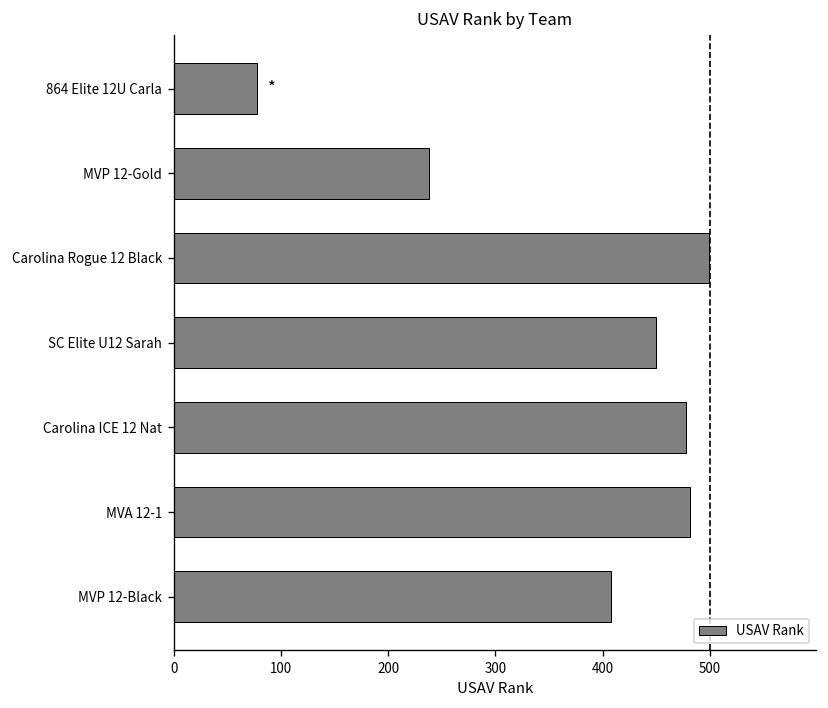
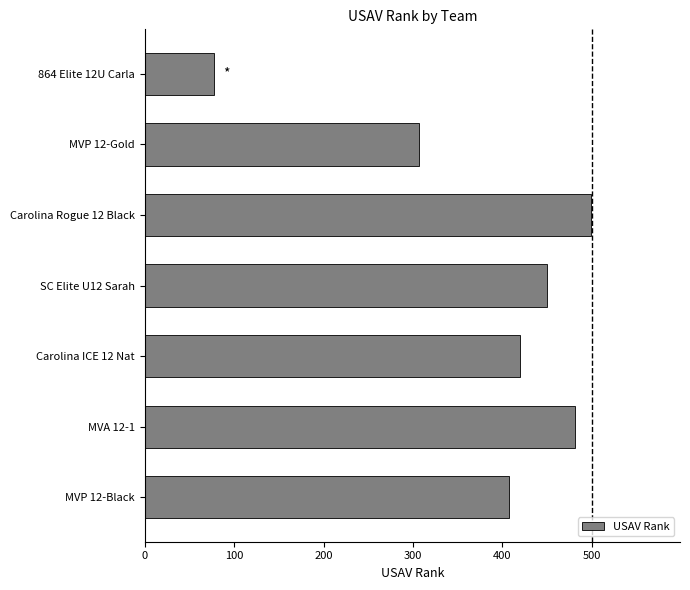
  {
    "864 Elite 12U Carla": 80,
-   "MVP 12-Gold": 240,
+   "MVP 12-Gold": 310,
    "Carolina Rogue 12 Black": 500,
    "SC Elite U12 Sarah": 450,
-   "Carolina ICE 12 Nat": 480,
+   "Carolina ICE 12 Nat": 420,
    "MVA 12-1": 480,
    "MVP 12-Black": 410
  }
